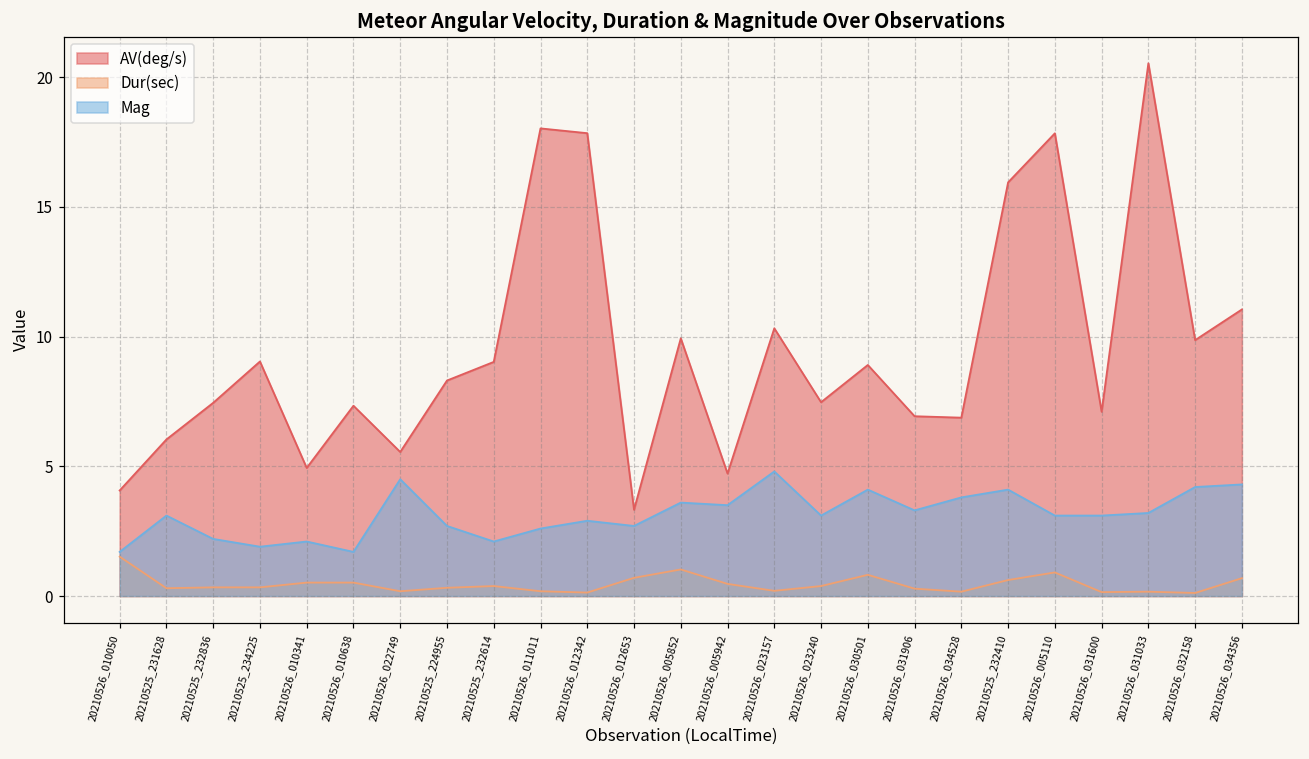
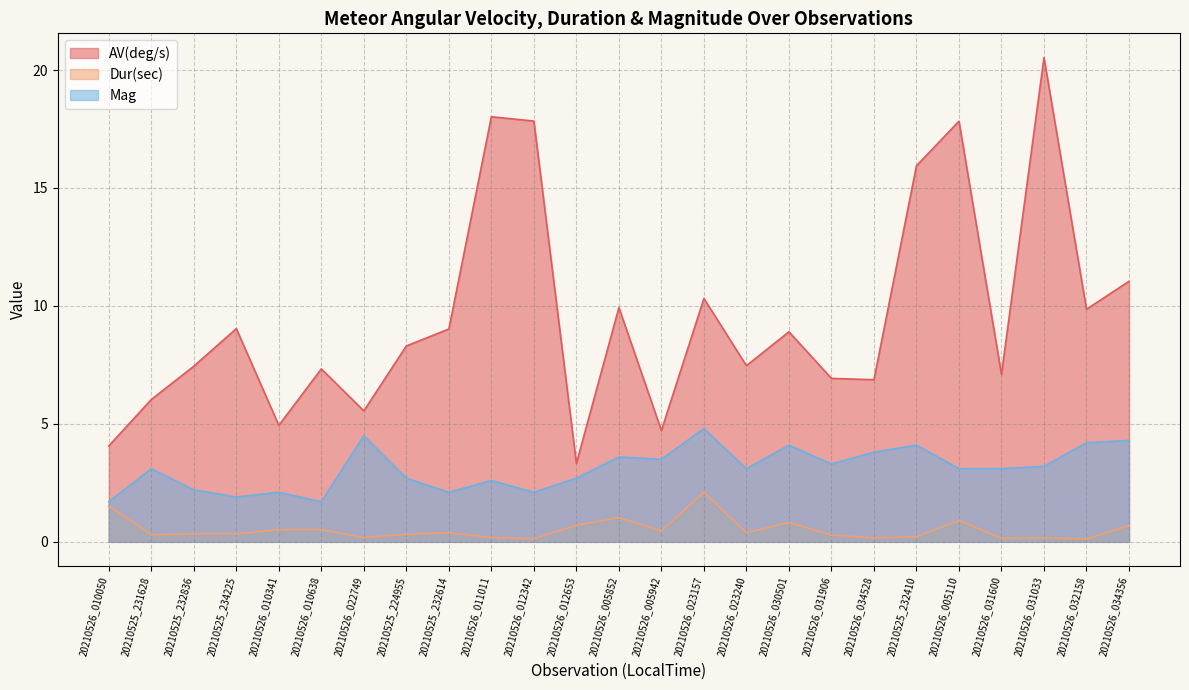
  {
    "AV(deg/s)": {
      "20210526_010050": 4.1,
      "20210525_231628": 6.0,
      "20210525_232836": 7.4,
      "20210525_234225": 9.0,
      "20210526_010341": 4.9,
      "20210526_010638": 7.3,
      "20210526_022749": 5.6,
      "20210525_224955": 8.3,
      "20210525_232614": 9.0,
      "20210526_011011": 18.0,
      "20210526_012342": 17.8,
      "20210526_012653": 3.3,
      "20210526_005852": 9.9,
      "20210526_005942": 4.7,
      "20210526_023157": 10.3,
      "20210526_023240": 7.5,
      "20210526_030501": 8.9,
      "20210526_031906": 6.9,
      "20210526_034528": 6.9,
      "20210525_232410": 15.9,
      "20210526_005110": 17.8,
      "20210526_031600": 7.1,
      "20210526_031033": 20.5,
      "20210526_032158": 9.9,
      "20210526_034356": 11.0
    },
    "Dur(sec)": {
      "20210526_010050": 1.5,
      "20210525_231628": 0.3,
      "20210525_232836": 0.3,
      "20210525_234225": 0.3,
      "20210526_010341": 0.5,
      "20210526_010638": 0.5,
      "20210526_022749": 0.2,
      "20210525_224955": 0.3,
      "20210525_232614": 0.4,
      "20210526_011011": 0.2,
      "20210526_012342": 0.1,
      "20210526_012653": 0.7,
      "20210526_005852": 1.0,
      "20210526_005942": 0.5,
-     "20210526_023157": 0.2,
+     "20210526_023157": 2.1,
      "20210526_023240": 0.4,
      "20210526_030501": 0.8,
      "20210526_031906": 0.3,
      "20210526_034528": 0.2,
-     "20210525_232410": 0.6,
+     "20210525_232410": 0.2,
      "20210526_005110": 0.9,
      "20210526_031600": 0.2,
      "20210526_031033": 0.2,
      "20210526_032158": 0.1,
      "20210526_034356": 0.7
    },
    "Mag": {
      "20210526_010050": 1.7,
      "20210525_231628": 3.1,
      "20210525_232836": 2.2,
      "20210525_234225": 1.9,
      "20210526_010341": 2.1,
      "20210526_010638": 1.7,
      "20210526_022749": 4.5,
      "20210525_224955": 2.7,
      "20210525_232614": 2.1,
      "20210526_011011": 2.6,
-     "20210526_012342": 2.9,
+     "20210526_012342": 2.1,
      "20210526_012653": 2.7,
      "20210526_005852": 3.6,
      "20210526_005942": 3.5,
      "20210526_023157": 4.8,
      "20210526_023240": 3.1,
      "20210526_030501": 4.1,
      "20210526_031906": 3.3,
      "20210526_034528": 3.8,
      "20210525_232410": 4.1,
      "20210526_005110": 3.1,
      "20210526_031600": 3.1,
      "20210526_031033": 3.2,
      "20210526_032158": 4.2,
      "20210526_034356": 4.3
    }
  }
